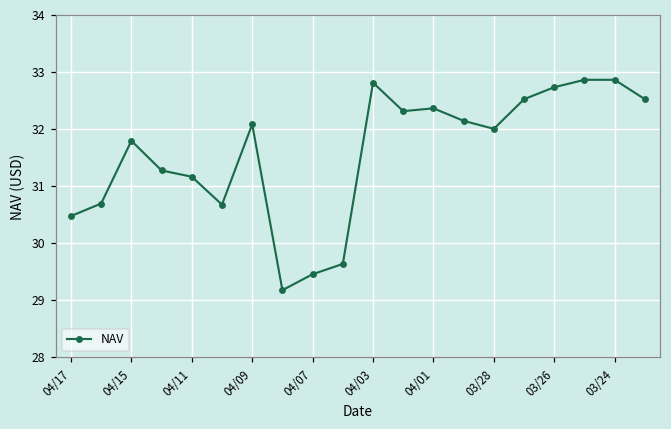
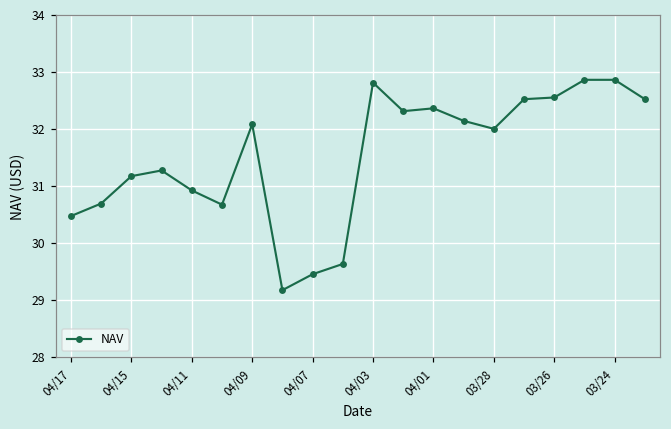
  {
    "04/17": 30.5,
-   "04/15": 31.8,
-   "04/11": 31.2,
+   "04/15": 31.2,
+   "04/11": 30.9,
    "04/09": 32.1,
    "04/07": 29.5,
    "04/03": 32.8,
    "04/01": 32.4,
    "03/28": 32.0,
-   "03/26": 32.7,
+   "03/26": 32.6,
    "03/24": 32.9
  }
